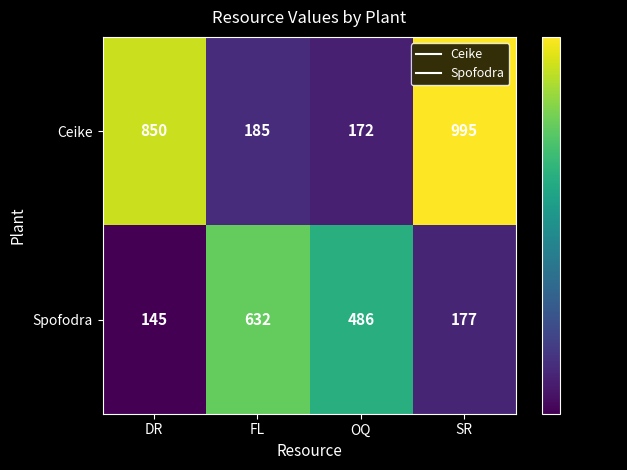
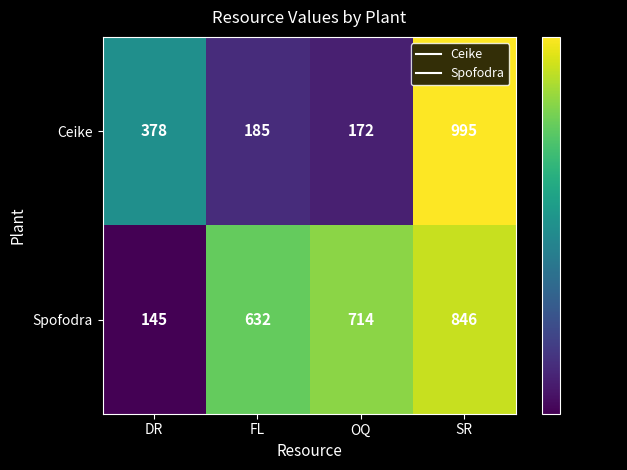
  {
    "Ceike": {
-     "DR": 850,
+     "DR": 378,
      "FL": 185,
      "OQ": 172,
      "SR": 995
    },
    "Spofodra": {
      "DR": 145,
      "FL": 632,
-     "OQ": 486,
-     "SR": 177
+     "OQ": 714,
+     "SR": 846
    }
  }
